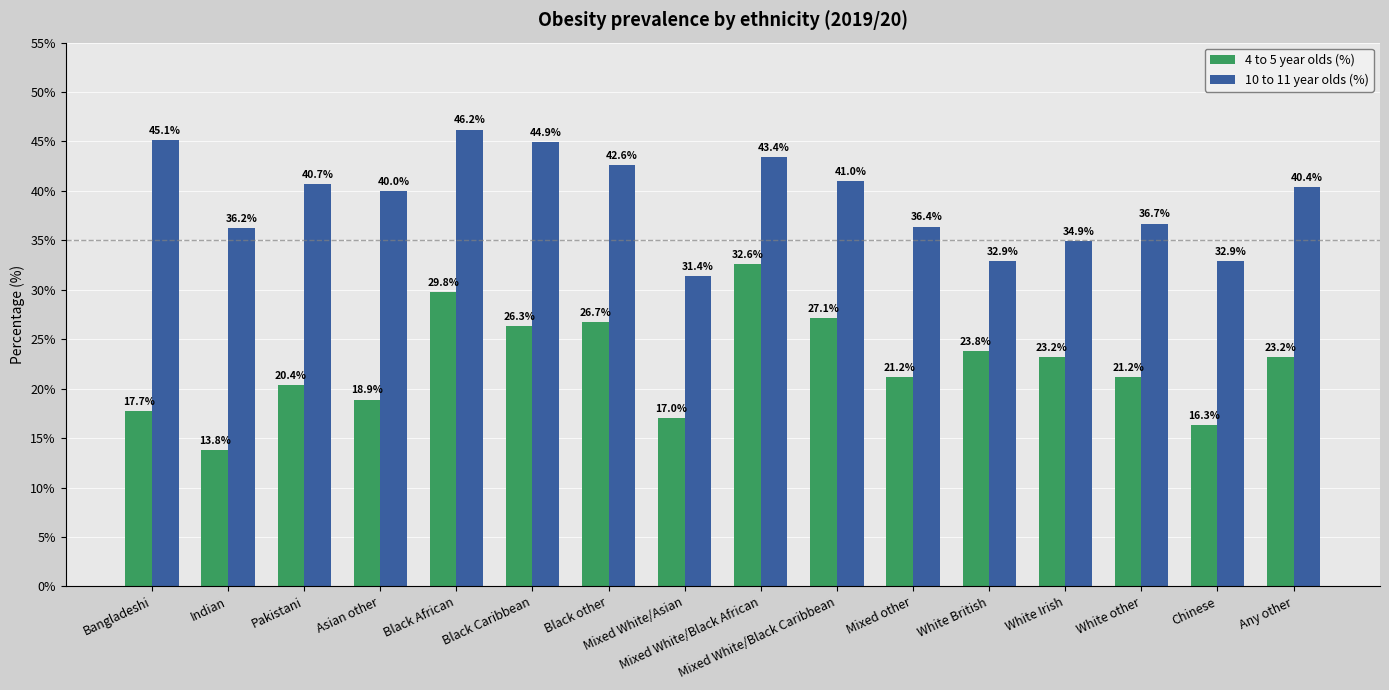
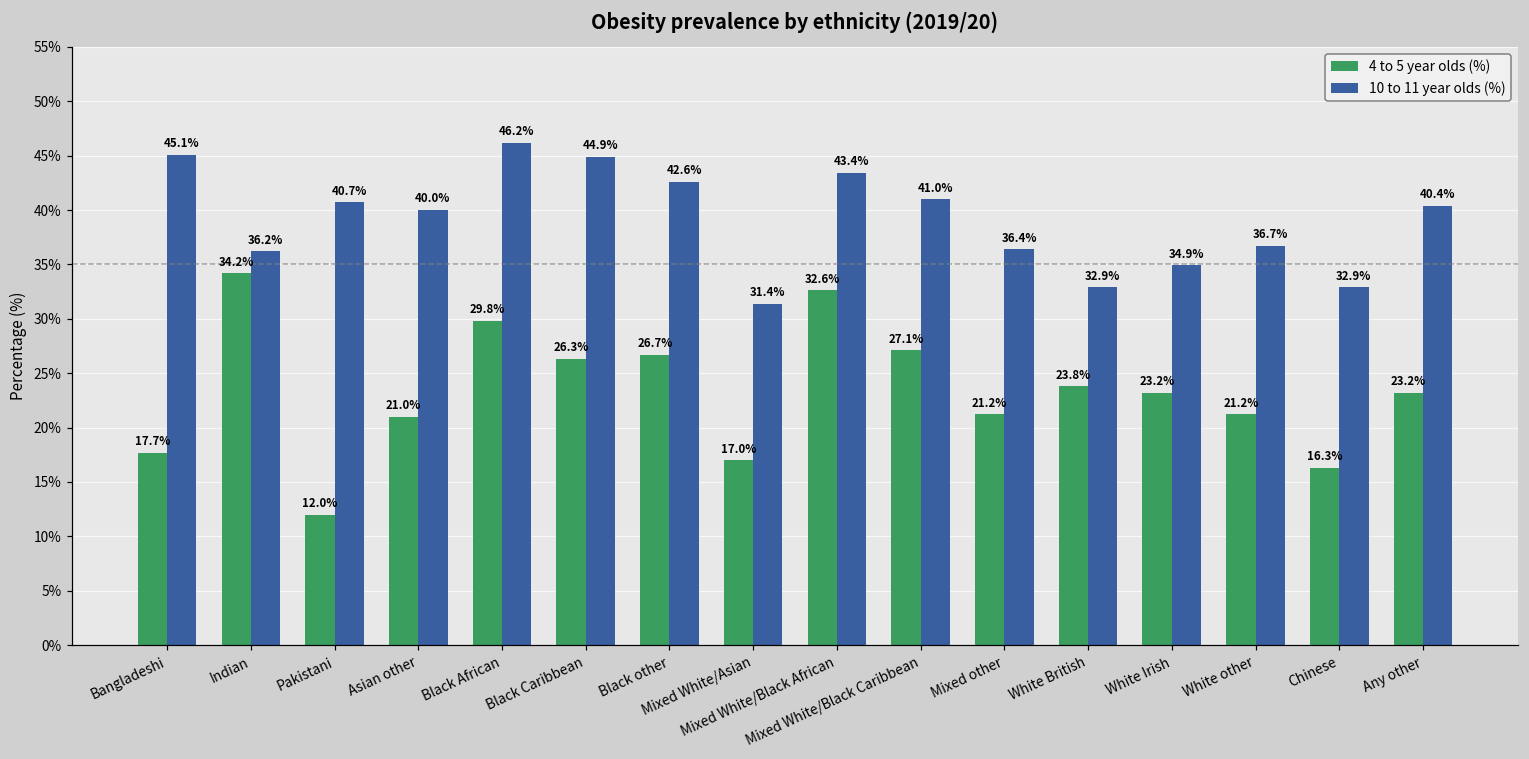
  {
    "4 to 5 year olds (%)": {
      "Bangladeshi": "17.7%",
-     "Indian": "13.8%",
-     "Pakistani": "20.4%",
-     "Asian other": "18.9%",
+     "Indian": "34.2%",
+     "Pakistani": "12.0%",
+     "Asian other": "21.0%",
      "Black African": "29.8%",
      "Black Caribbean": "26.3%",
      "Black other": "26.7%",
      "Mixed White/Asian": "17.0%",
      "Mixed White/Black African": "32.6%",
      "Mixed White/Black Caribbean": "27.1%",
      "Mixed other": "21.2%",
      "White British": "23.8%",
      "White Irish": "23.2%",
      "White other": "21.2%",
      "Chinese": "16.3%",
      "Any other": "23.2%"
    },
    "10 to 11 year olds (%)": {
      "Bangladeshi": "45.1%",
      "Indian": "36.2%",
      "Pakistani": "40.7%",
      "Asian other": "40.0%",
      "Black African": "46.2%",
      "Black Caribbean": "44.9%",
      "Black other": "42.6%",
      "Mixed White/Asian": "31.4%",
      "Mixed White/Black African": "43.4%",
      "Mixed White/Black Caribbean": "41.0%",
      "Mixed other": "36.4%",
      "White British": "32.9%",
      "White Irish": "34.9%",
      "White other": "36.7%",
      "Chinese": "32.9%",
      "Any other": "40.4%"
    }
  }
